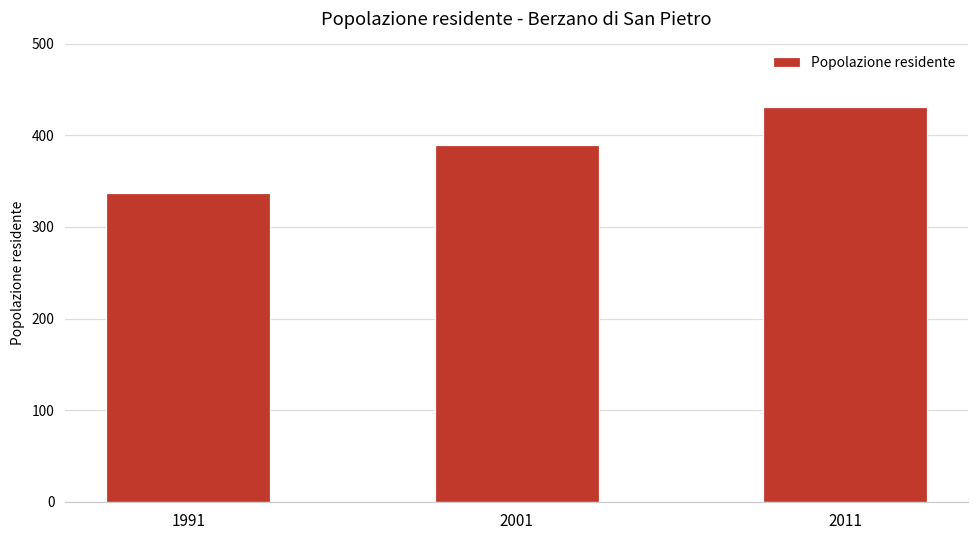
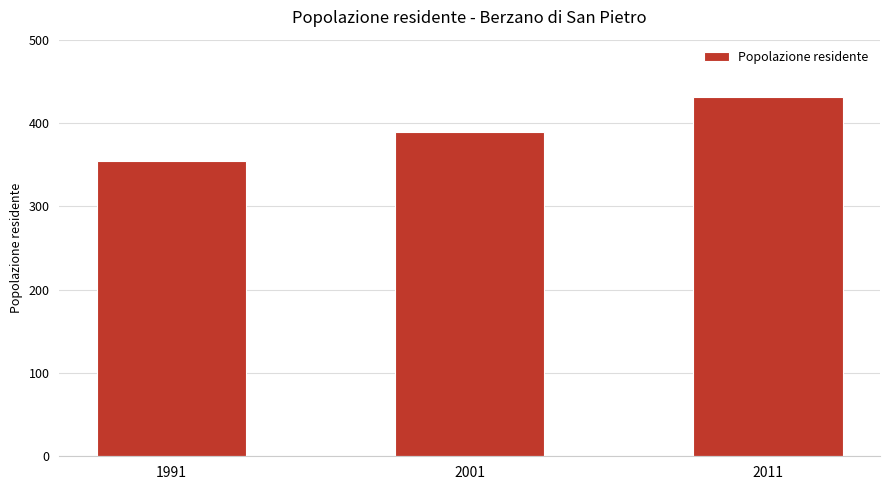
  {
-   "1991": 340,
+   "1991": 350,
    "2001": 390,
    "2011": 430
  }
